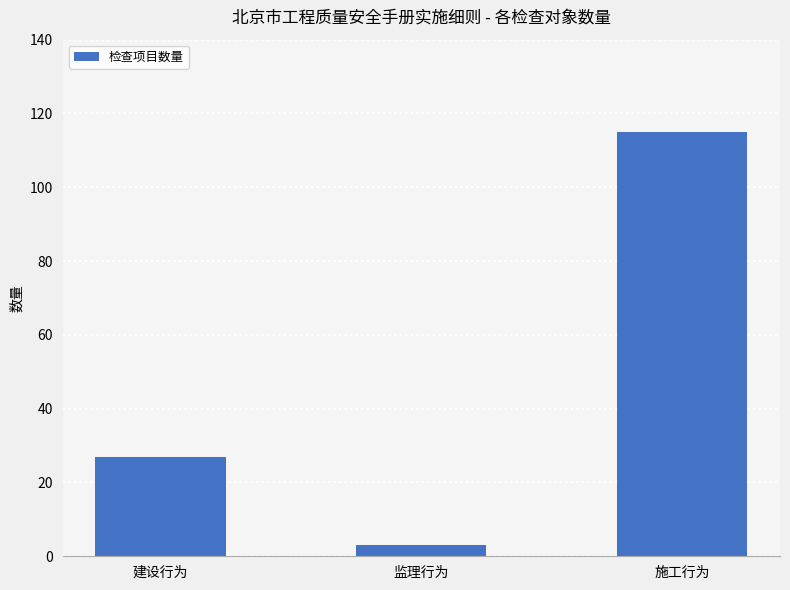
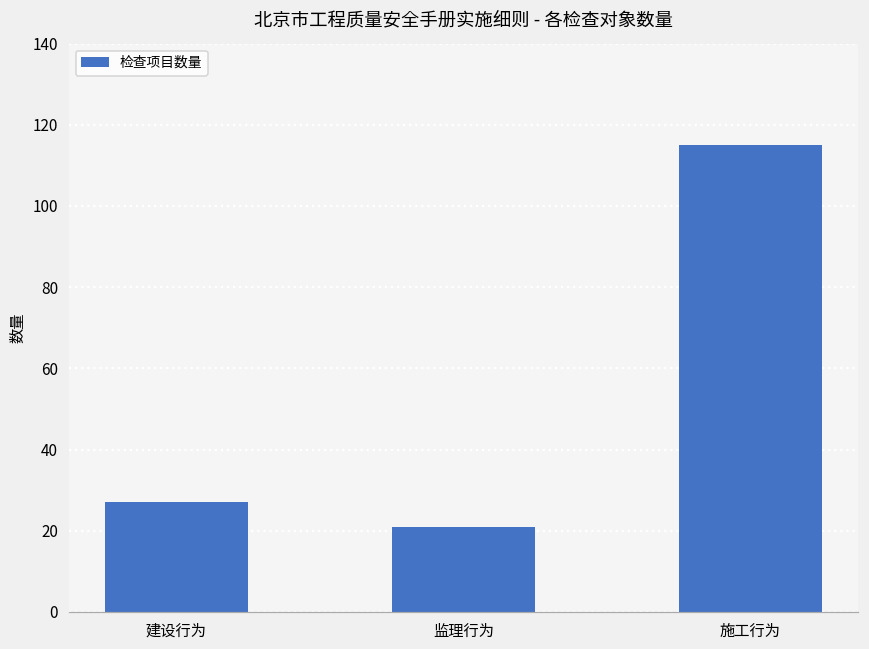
  {
    "建设行为": 27,
-   "监理行为": 3,
+   "监理行为": 21,
    "施工行为": 115
  }
